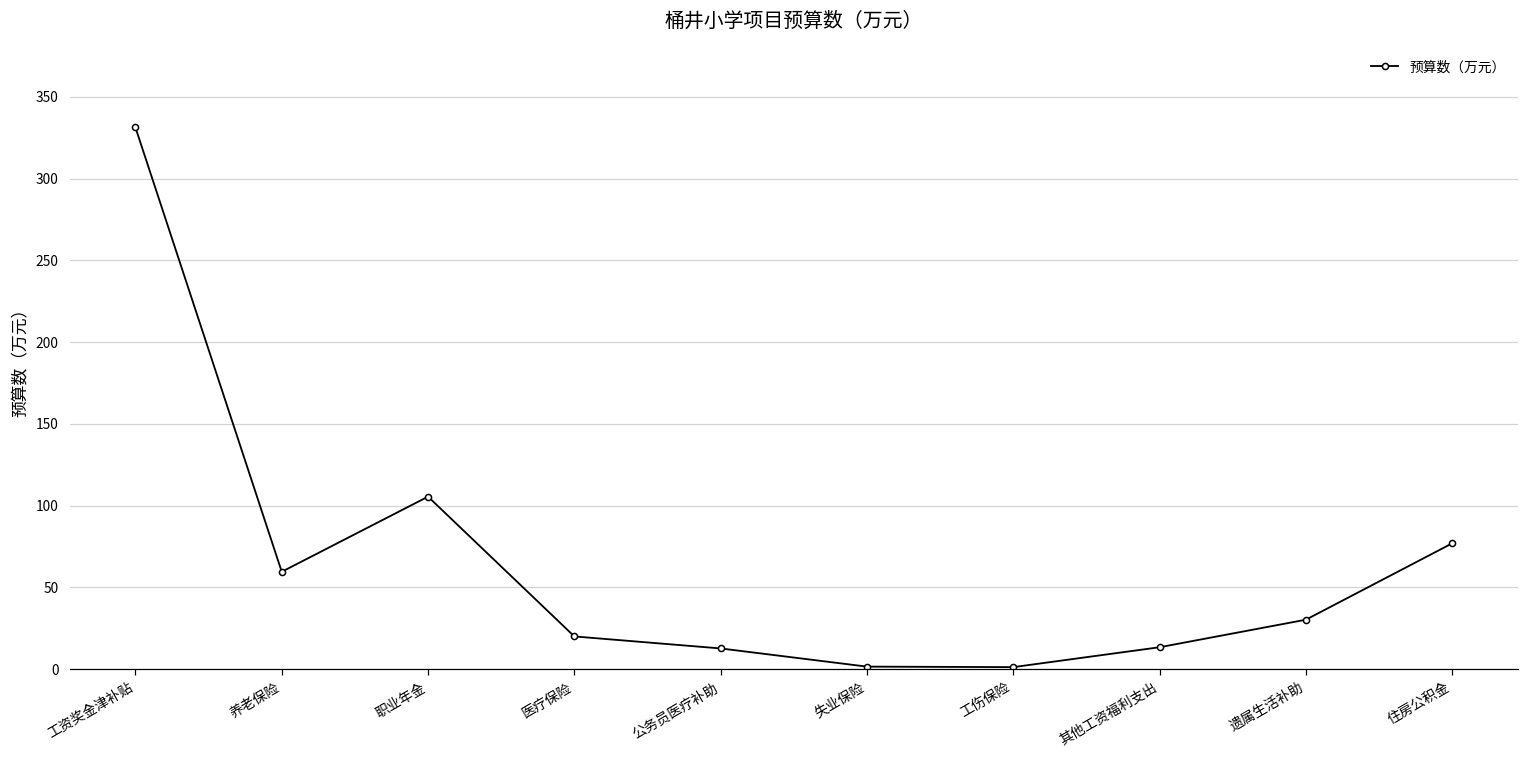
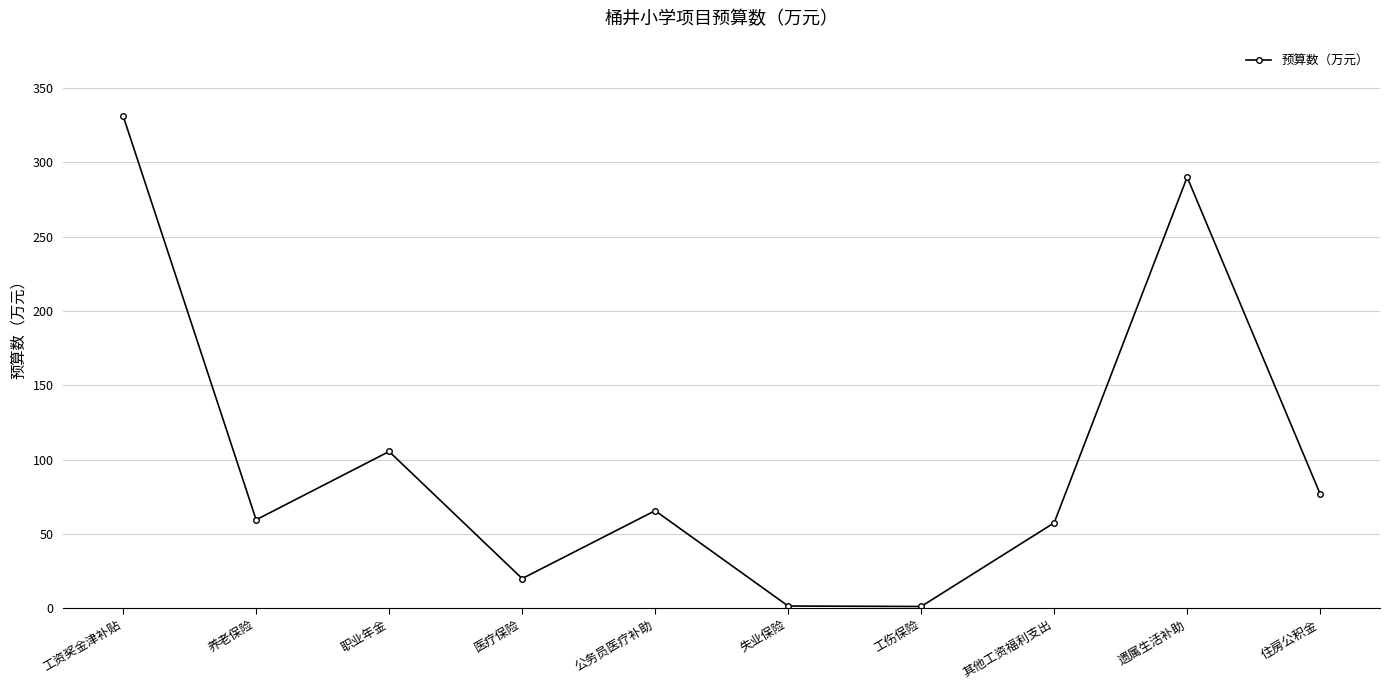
  {
    "工资奖金津补贴": 331,
    "养老保险": 60,
    "职业年金": 106,
    "医疗保险": 20,
-   "公务员医疗补助": 13,
+   "公务员医疗补助": 66,
    "失业保险": 2,
    "工伤保险": 1,
-   "其他工资福利支出": 13,
-   "遗属生活补助": 30,
+   "其他工资福利支出": 58,
+   "遗属生活补助": 290,
    "住房公积金": 77
  }
